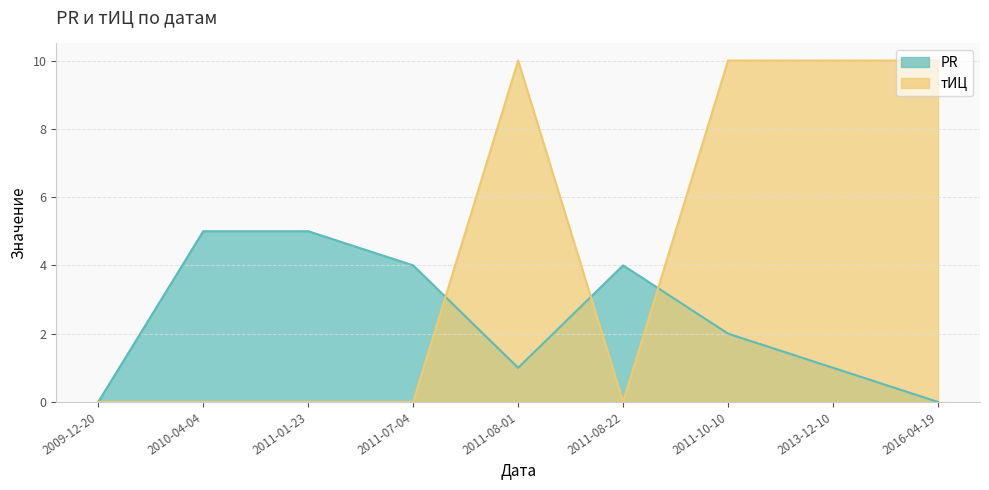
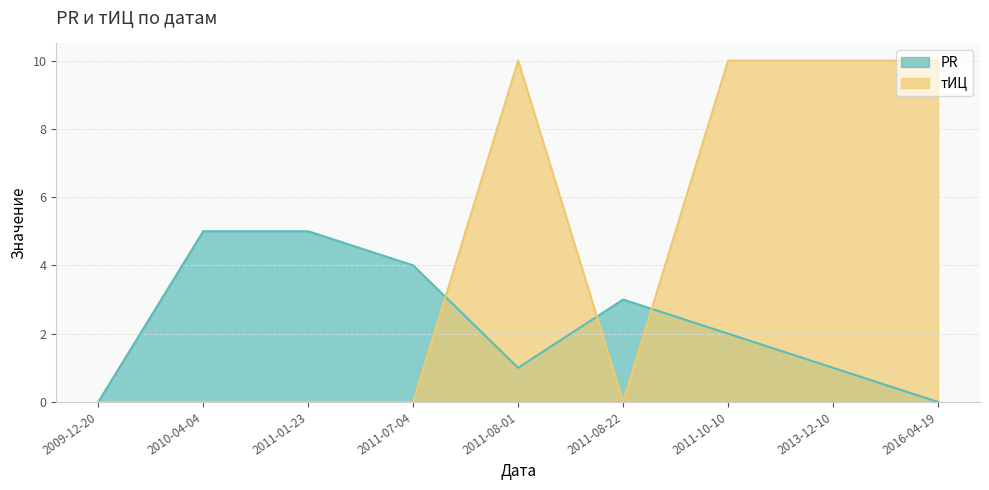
  {
    "PR": {
      "2010-04-04": 5,
      "2011-01-23": 5,
      "2011-07-04": 4,
      "2011-08-01": 1,
-     "2011-08-22": 4,
+     "2011-08-22": 3,
      "2011-10-10": 2,
      "2013-12-10": 1,
      "2016-04-19": 0
    },
    "тИЦ": {
      "2010-04-04": 0,
      "2011-01-23": 0,
      "2011-07-04": 0,
      "2011-08-01": 10,
      "2011-08-22": 0,
      "2011-10-10": 10,
      "2013-12-10": 10
    }
  }
